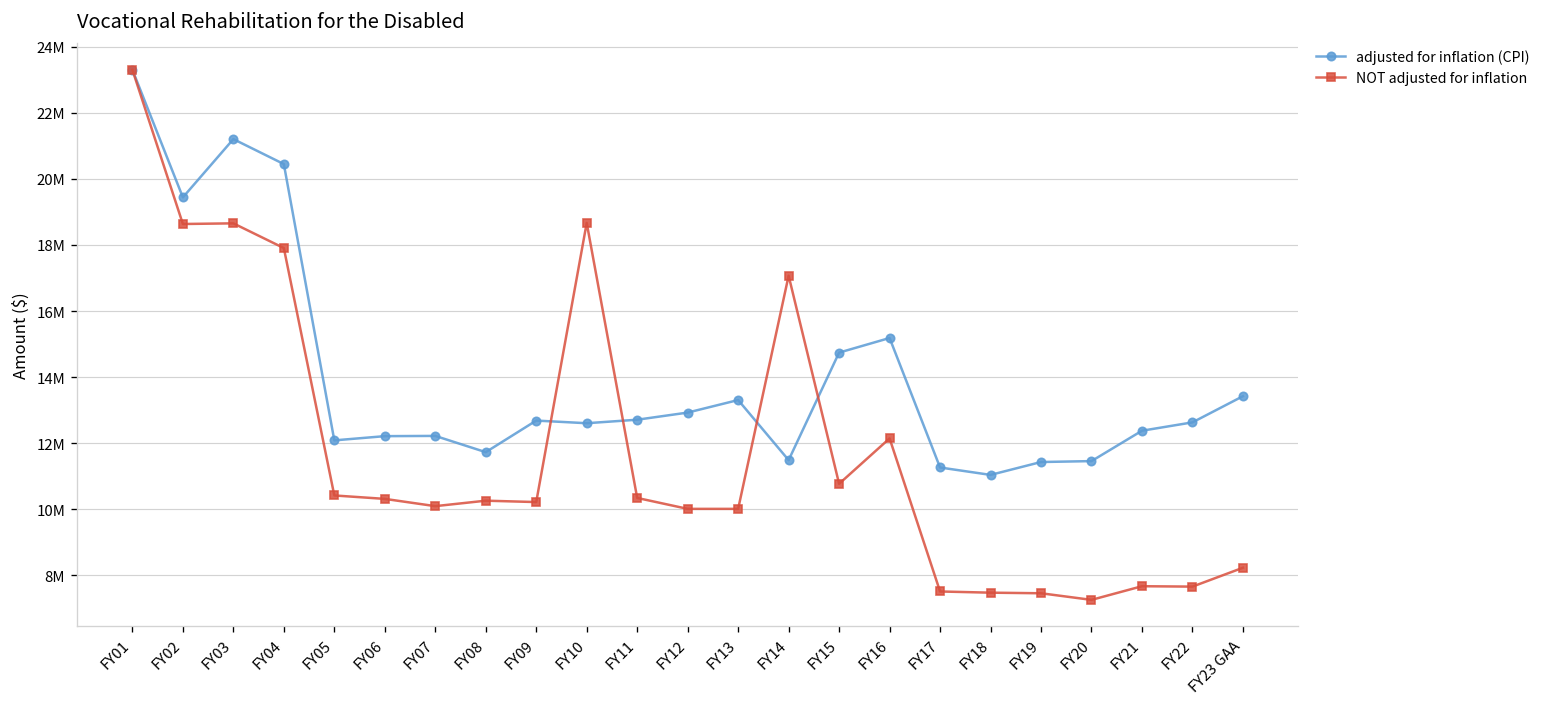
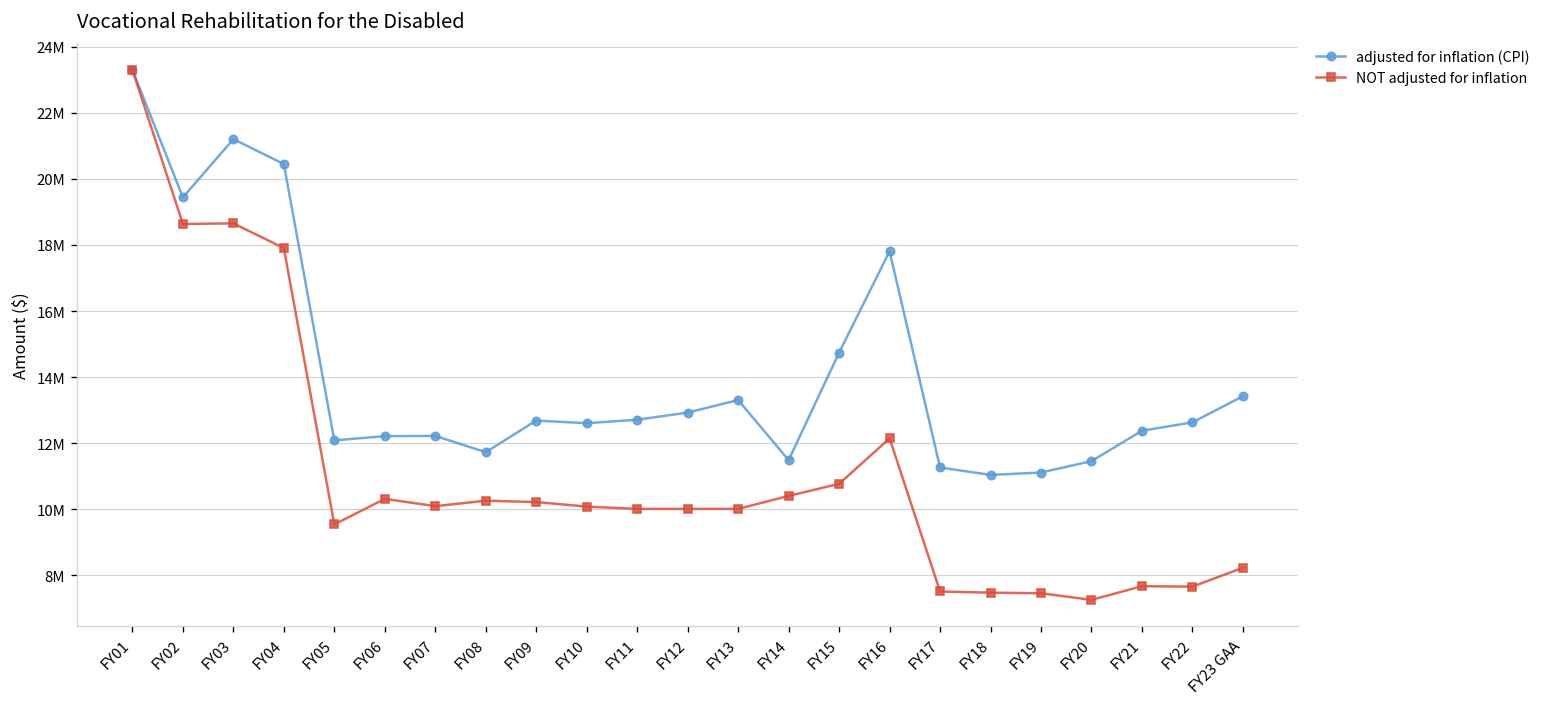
  {
    "adjusted for inflation (CPI)": {
      "FY02": 19400000,
      "FY03": 21200000,
      "FY04": 20400000,
      "FY05": 12100000,
      "FY06": 12200000,
      "FY07": 12200000,
      "FY08": 11700000,
      "FY09": 12700000,
      "FY10": 12600000,
      "FY11": 12700000,
      "FY12": 12900000,
      "FY13": 13300000,
      "FY14": 11500000,
      "FY15": 14700000,
-     "FY16": 15200000,
+     "FY16": 17800000,
      "FY17": 11300000,
      "FY18": 11000000,
-     "FY19": 11400000,
+     "FY19": 11100000,
      "FY20": 11500000,
      "FY21": 12400000,
      "FY22": 12600000,
      "FY23 GAA": 13400000
    },
    "NOT adjusted for inflation": {
      "FY02": 18600000,
      "FY03": 18700000,
      "FY04": 17900000,
-     "FY05": 10400000,
+     "FY05": 9500000,
      "FY06": 10300000,
      "FY07": 10100000,
      "FY08": 10300000,
      "FY09": 10200000,
-     "FY10": 18700000,
-     "FY11": 10300000,
+     "FY10": 10100000,
+     "FY11": 10000000,
      "FY12": 10000000,
      "FY13": 10000000,
-     "FY14": 17100000,
+     "FY14": 10400000,
      "FY15": 10800000,
      "FY16": 12100000,
      "FY17": 7500000,
      "FY18": 7500000,
      "FY19": 7500000,
      "FY20": 7300000,
      "FY21": 7700000,
      "FY22": 7700000,
      "FY23 GAA": 8200000
    }
  }
